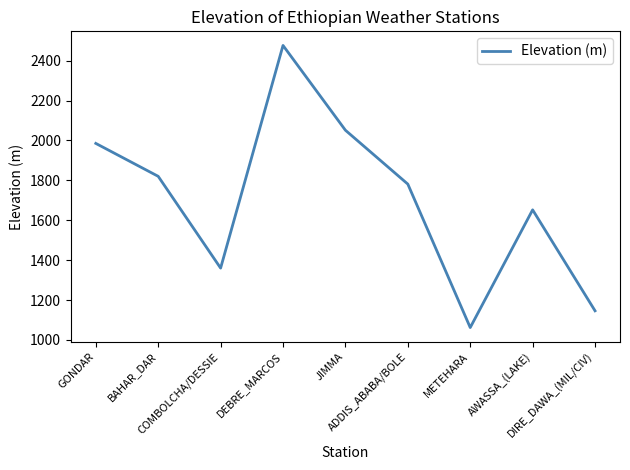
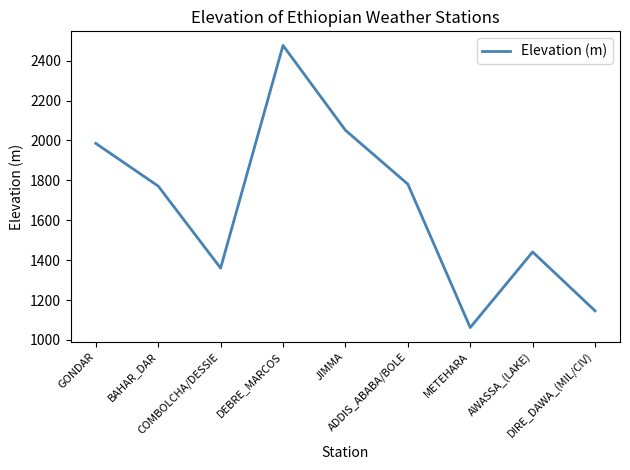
  {
    "GONDAR": 1990,
-   "BAHAR_DAR": 1820,
+   "BAHAR_DAR": 1770,
    "COMBOLCHA/DESSIE": 1360,
    "DEBRE_MARCOS": 2480,
    "JIMMA": 2050,
    "ADDIS_ABABA/BOLE": 1780,
    "METEHARA": 1060,
-   "AWASSA_(LAKE)": 1650,
+   "AWASSA_(LAKE)": 1440,
    "DIRE_DAWA_(MIL/CIV)": 1150
  }
